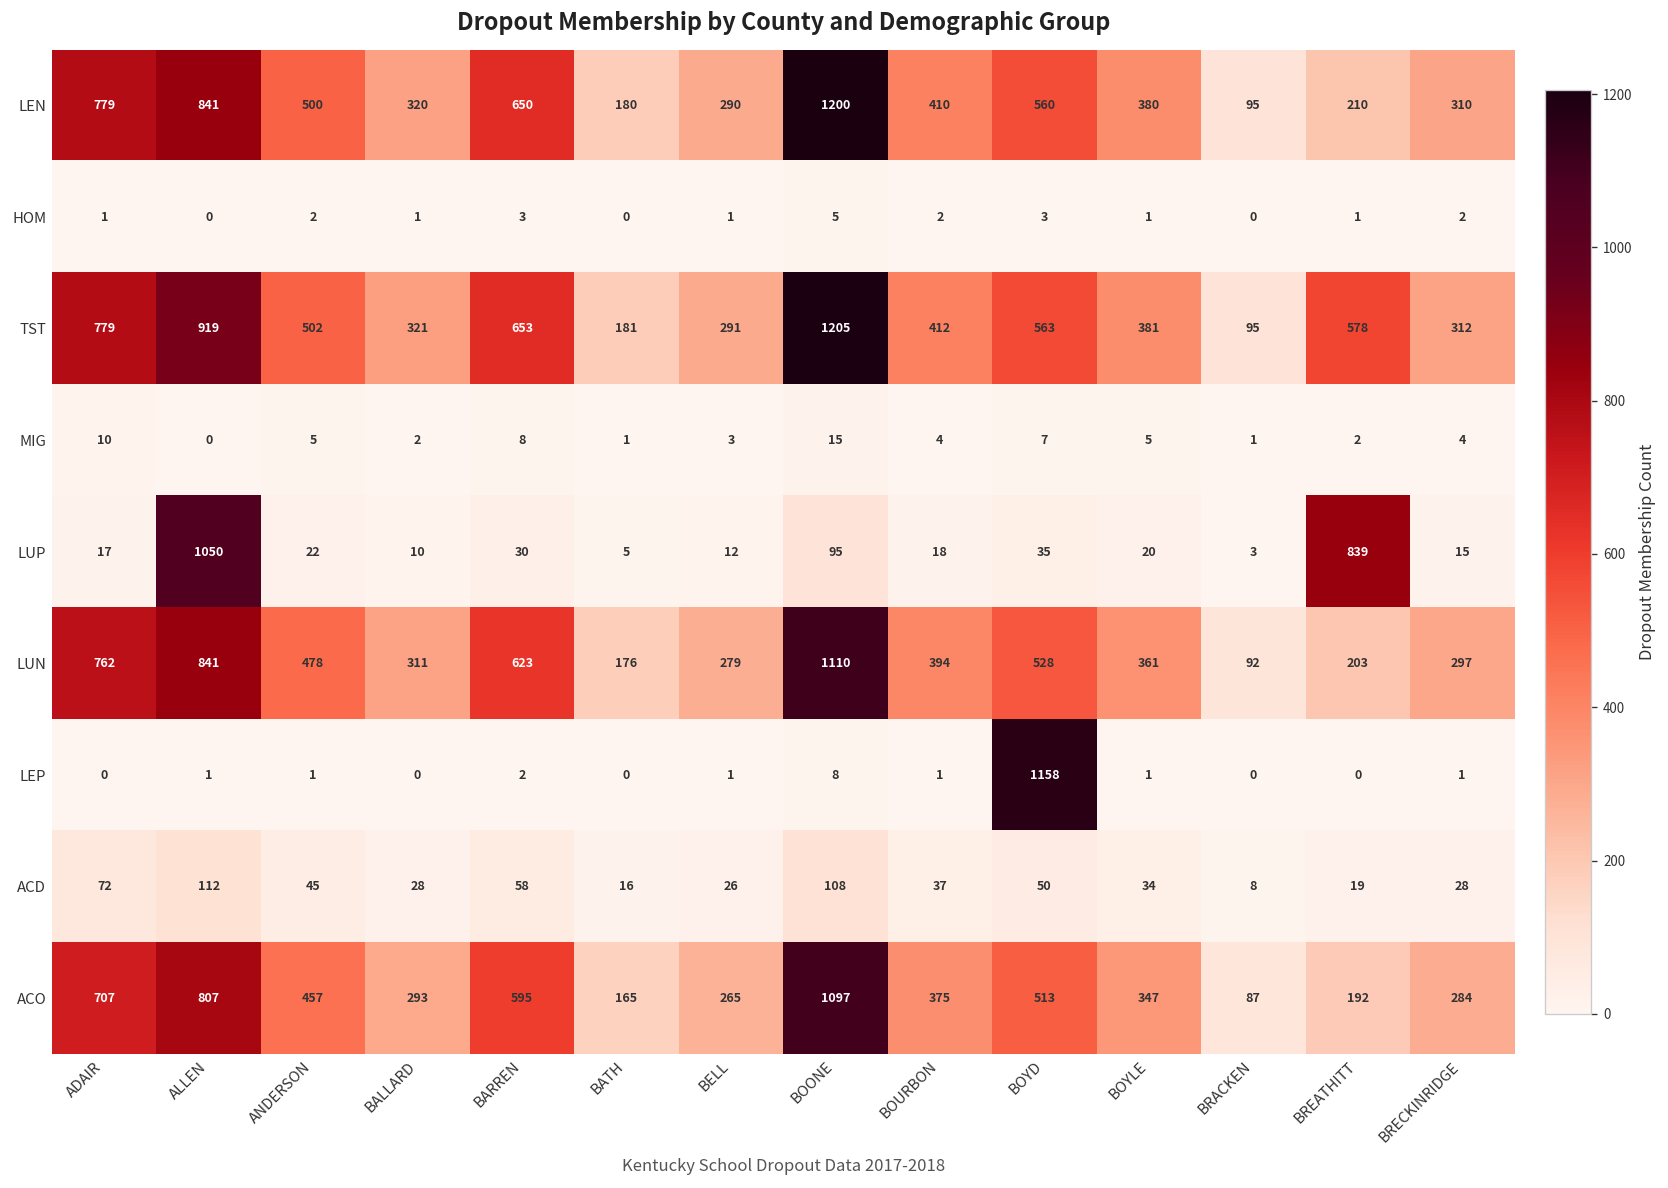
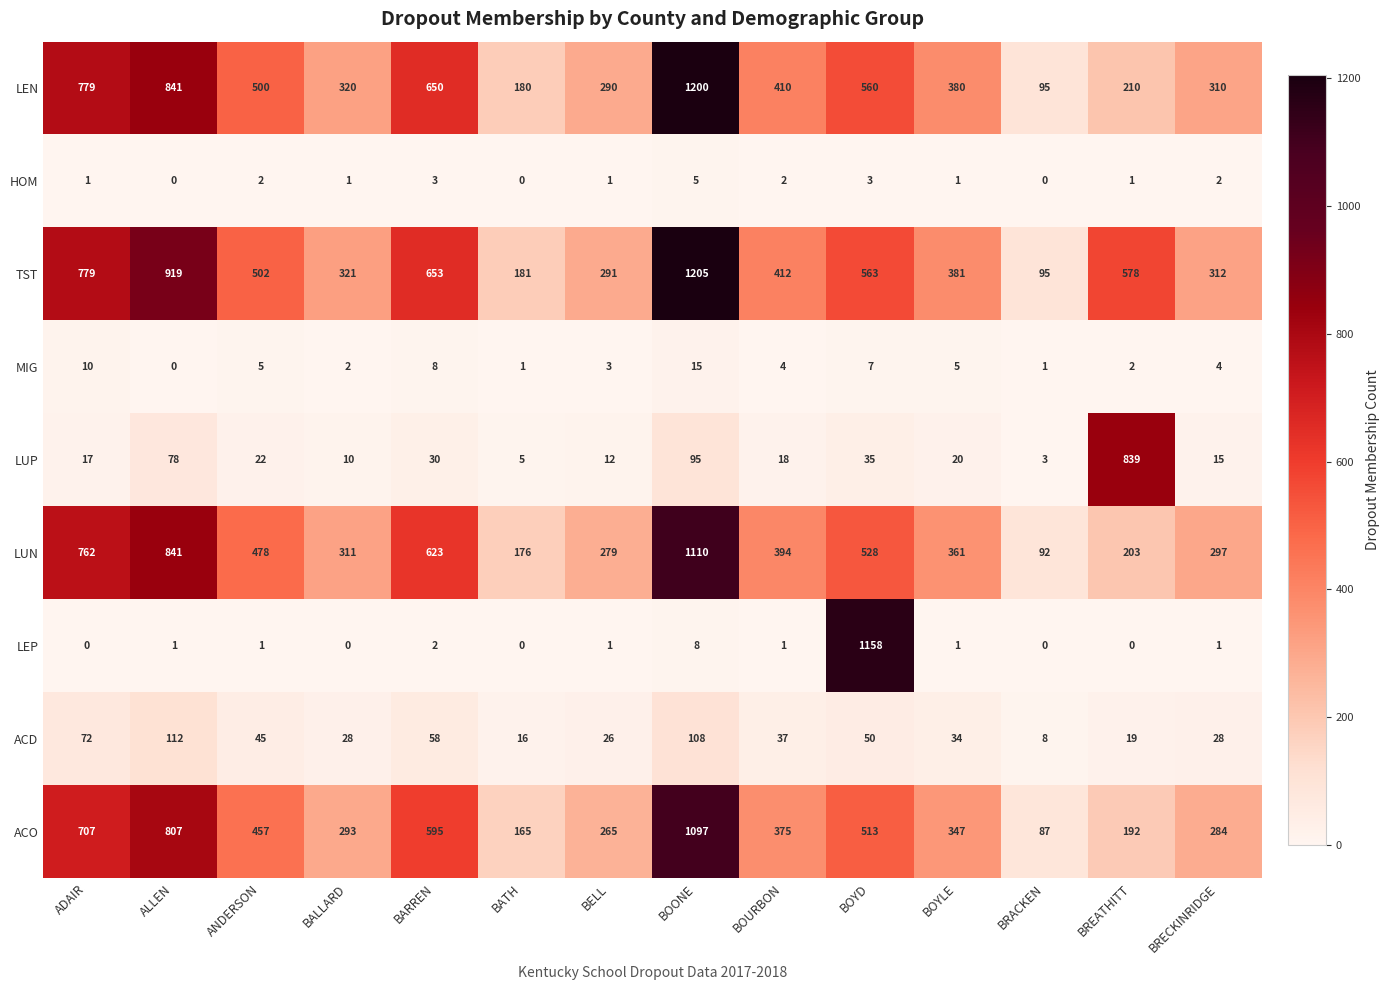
  {
    "LEN": {
      "ADAIR": 779,
      "ALLEN": 841,
      "ANDERSON": 500,
      "BALLARD": 320,
      "BARREN": 650,
      "BATH": 180,
      "BELL": 290,
      "BOONE": 1200,
      "BOURBON": 410,
      "BOYD": 560,
      "BOYLE": 380,
      "BRACKEN": 95,
      "BREATHITT": 210,
      "BRECKINRIDGE": 310
    },
    "HOM": {
      "ADAIR": 1,
      "ALLEN": 0,
      "ANDERSON": 2,
      "BALLARD": 1,
      "BARREN": 3,
      "BATH": 0,
      "BELL": 1,
      "BOONE": 5,
      "BOURBON": 2,
      "BOYD": 3,
      "BOYLE": 1,
      "BRACKEN": 0,
      "BREATHITT": 1,
      "BRECKINRIDGE": 2
    },
    "TST": {
      "ADAIR": 779,
      "ALLEN": 919,
      "ANDERSON": 502,
      "BALLARD": 321,
      "BARREN": 653,
      "BATH": 181,
      "BELL": 291,
      "BOONE": 1205,
      "BOURBON": 412,
      "BOYD": 563,
      "BOYLE": 381,
      "BRACKEN": 95,
      "BREATHITT": 578,
      "BRECKINRIDGE": 312
    },
    "MIG": {
      "ADAIR": 10,
      "ALLEN": 0,
      "ANDERSON": 5,
      "BALLARD": 2,
      "BARREN": 8,
      "BATH": 1,
      "BELL": 3,
      "BOONE": 15,
      "BOURBON": 4,
      "BOYD": 7,
      "BOYLE": 5,
      "BRACKEN": 1,
      "BREATHITT": 2,
      "BRECKINRIDGE": 4
    },
    "LUP": {
      "ADAIR": 17,
-     "ALLEN": 1050,
+     "ALLEN": 78,
      "ANDERSON": 22,
      "BALLARD": 10,
      "BARREN": 30,
      "BATH": 5,
      "BELL": 12,
      "BOONE": 95,
      "BOURBON": 18,
      "BOYD": 35,
      "BOYLE": 20,
      "BRACKEN": 3,
      "BREATHITT": 839,
      "BRECKINRIDGE": 15
    },
    "LUN": {
      "ADAIR": 762,
      "ALLEN": 841,
      "ANDERSON": 478,
      "BALLARD": 311,
      "BARREN": 623,
      "BATH": 176,
      "BELL": 279,
      "BOONE": 1110,
      "BOURBON": 394,
      "BOYD": 528,
      "BOYLE": 361,
      "BRACKEN": 92,
      "BREATHITT": 203,
      "BRECKINRIDGE": 297
    },
    "LEP": {
      "ADAIR": 0,
      "ALLEN": 1,
      "ANDERSON": 1,
      "BALLARD": 0,
      "BARREN": 2,
      "BATH": 0,
      "BELL": 1,
      "BOONE": 8,
      "BOURBON": 1,
      "BOYD": 1158,
      "BOYLE": 1,
      "BRACKEN": 0,
      "BREATHITT": 0,
      "BRECKINRIDGE": 1
    },
    "ACD": {
      "ADAIR": 72,
      "ALLEN": 112,
      "ANDERSON": 45,
      "BALLARD": 28,
      "BARREN": 58,
      "BATH": 16,
      "BELL": 26,
      "BOONE": 108,
      "BOURBON": 37,
      "BOYD": 50,
      "BOYLE": 34,
      "BRACKEN": 8,
      "BREATHITT": 19,
      "BRECKINRIDGE": 28
    },
    "ACO": {
      "ADAIR": 707,
      "ALLEN": 807,
      "ANDERSON": 457,
      "BALLARD": 293,
      "BARREN": 595,
      "BATH": 165,
      "BELL": 265,
      "BOONE": 1097,
      "BOURBON": 375,
      "BOYD": 513,
      "BOYLE": 347,
      "BRACKEN": 87,
      "BREATHITT": 192,
      "BRECKINRIDGE": 284
    }
  }
